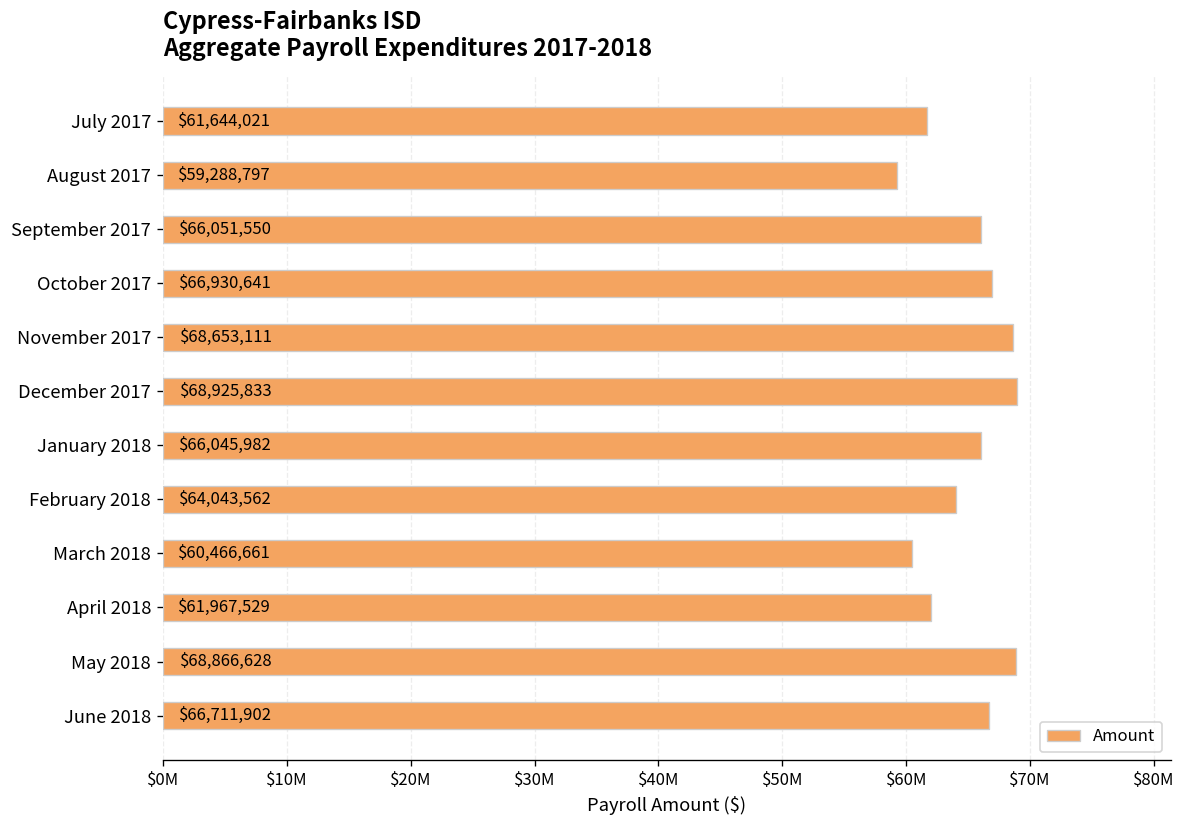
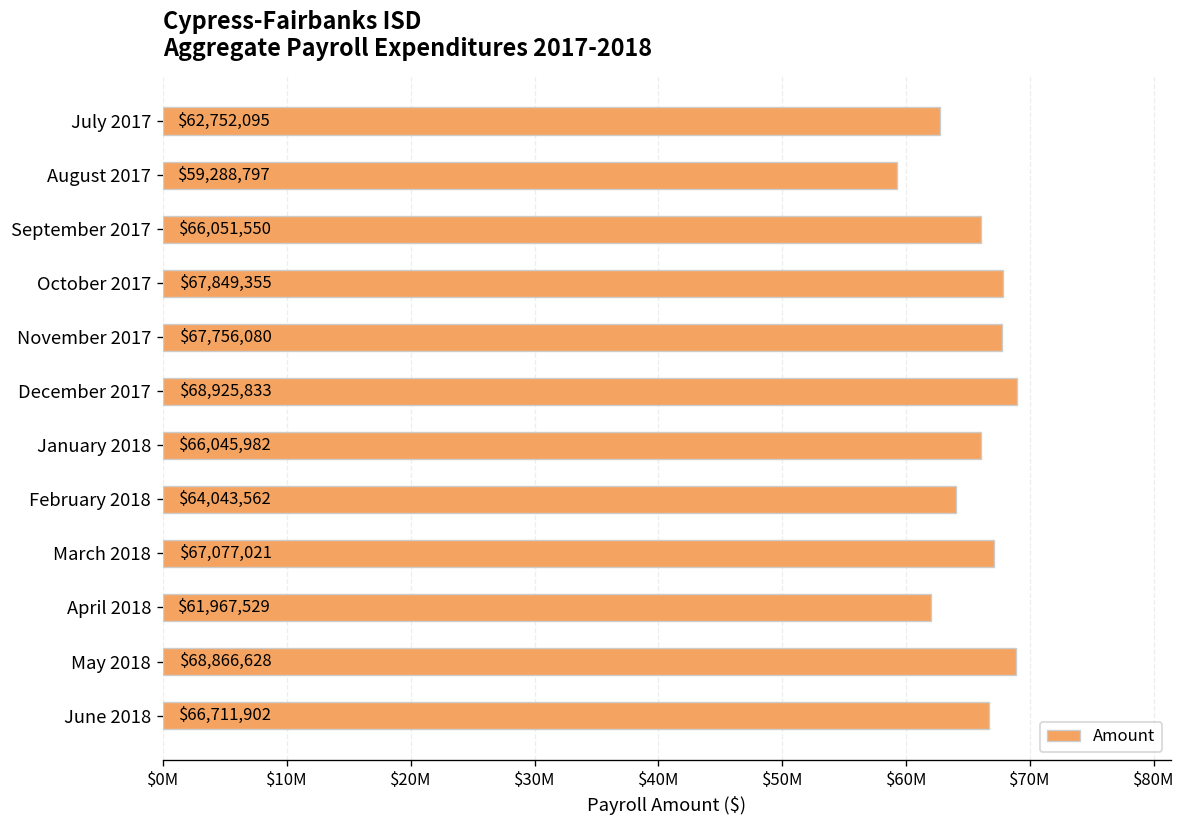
  {
-   "July 2017": "$61,644,021",
+   "July 2017": "$62,752,095",
    "August 2017": "$59,288,797",
    "September 2017": "$66,051,550",
-   "October 2017": "$66,930,641",
-   "November 2017": "$68,653,111",
+   "October 2017": "$67,849,355",
+   "November 2017": "$67,756,080",
    "December 2017": "$68,925,833",
    "January 2018": "$66,045,982",
    "February 2018": "$64,043,562",
-   "March 2018": "$60,466,661",
+   "March 2018": "$67,077,021",
    "April 2018": "$61,967,529",
    "May 2018": "$68,866,628",
    "June 2018": "$66,711,902"
  }
